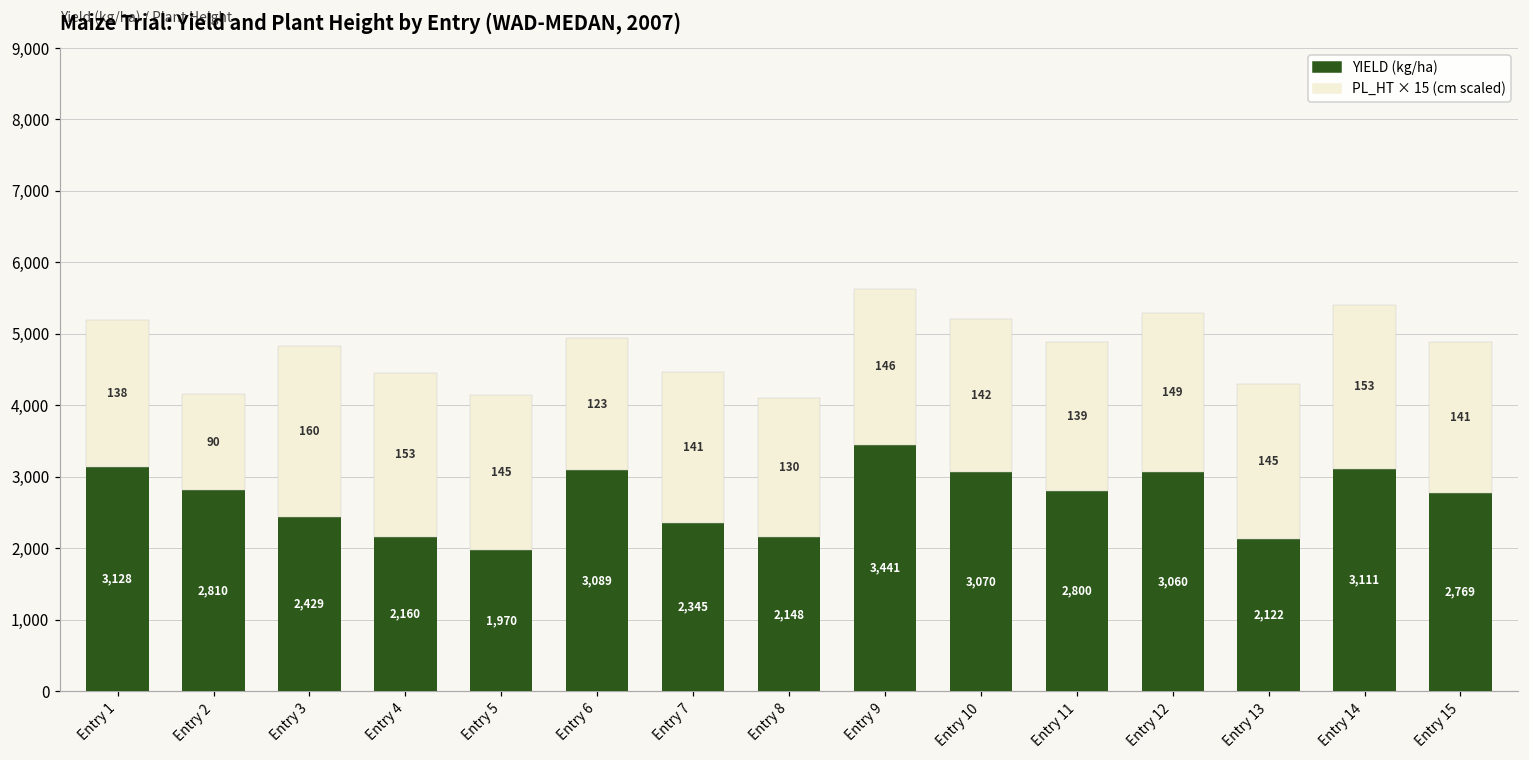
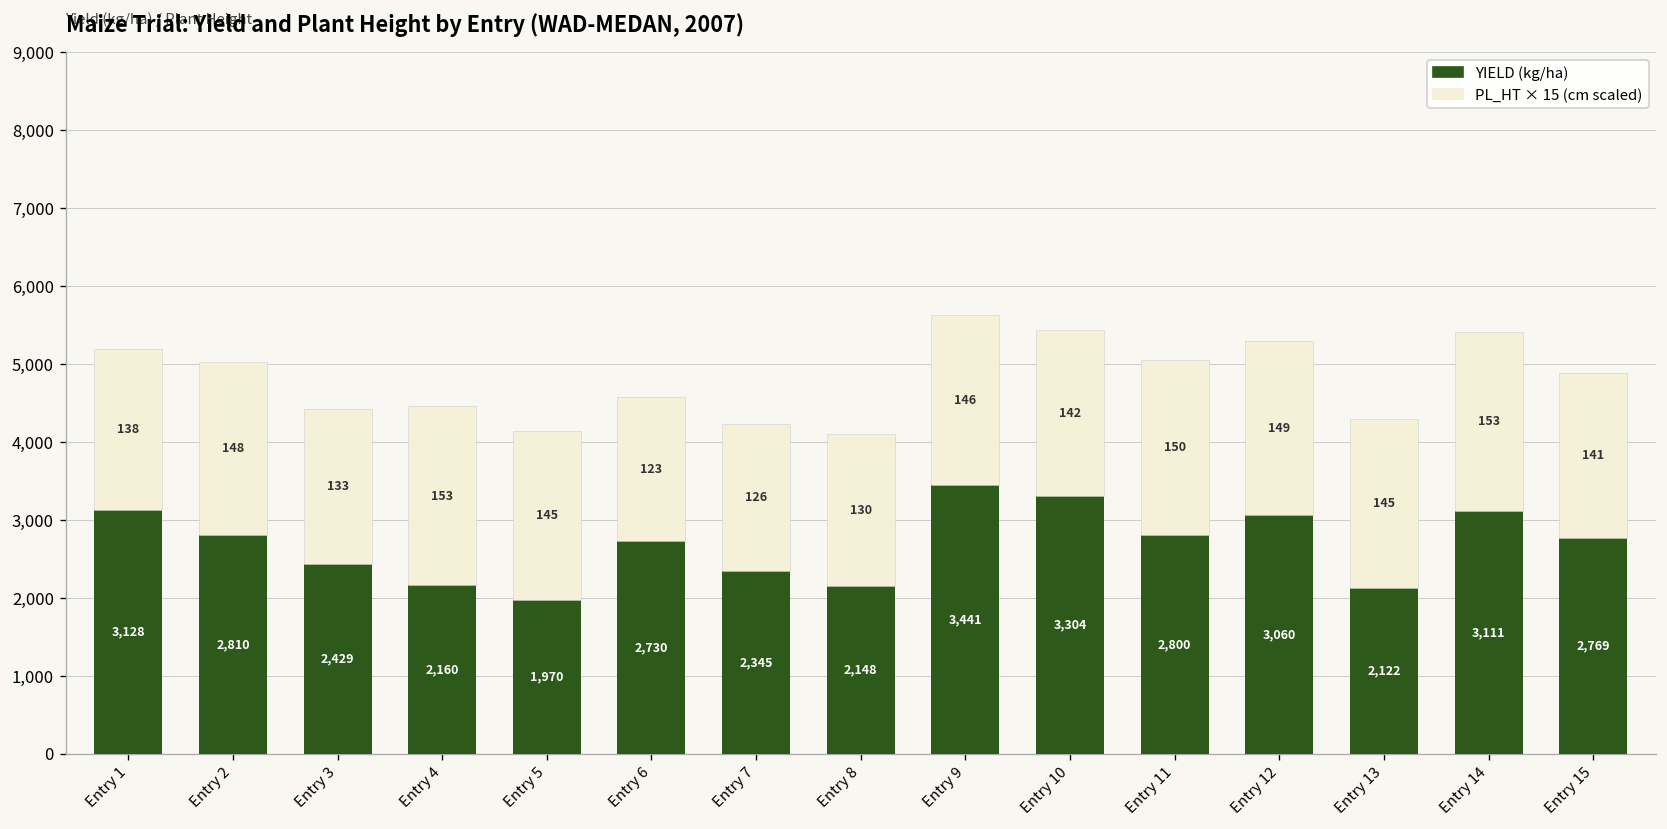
  {
    "YIELD (kg/ha)": {
      "Entry 1": "3,128",
      "Entry 2": "2,810",
      "Entry 3": "2,429",
      "Entry 4": "2,160",
      "Entry 5": "1,970",
-     "Entry 6": "3,089",
+     "Entry 6": "2,730",
      "Entry 7": "2,345",
      "Entry 8": "2,148",
      "Entry 9": "3,441",
-     "Entry 10": "3,070",
+     "Entry 10": "3,304",
      "Entry 11": "2,800",
      "Entry 12": "3,060",
      "Entry 13": "2,122",
      "Entry 14": "3,111",
      "Entry 15": "2,769"
    },
    "PL_HT × 15 (cm scaled)": {
-     "Entry 2": "90",
-     "Entry 3": "160",
-     "Entry 7": "141",
-     "Entry 11": "139"
+     "Entry 2": "148",
+     "Entry 3": "133",
+     "Entry 7": "126",
+     "Entry 11": "150"
    }
  }
